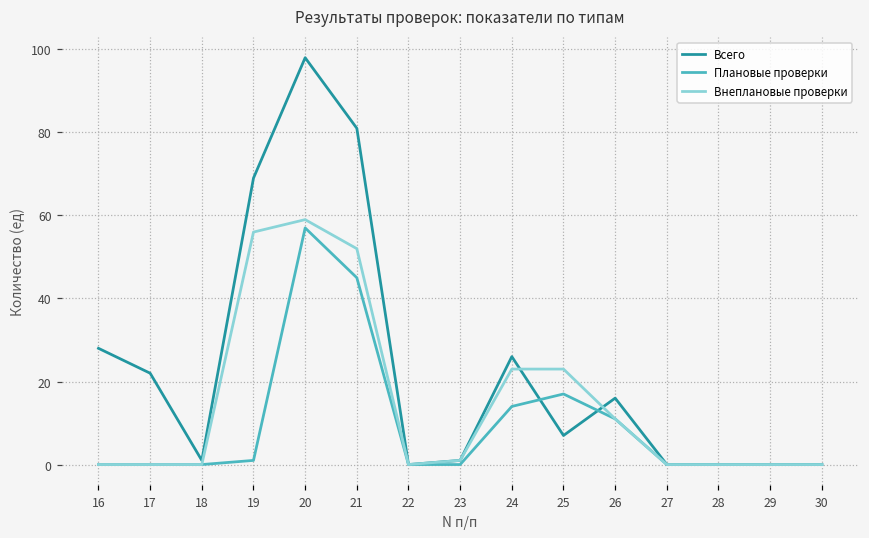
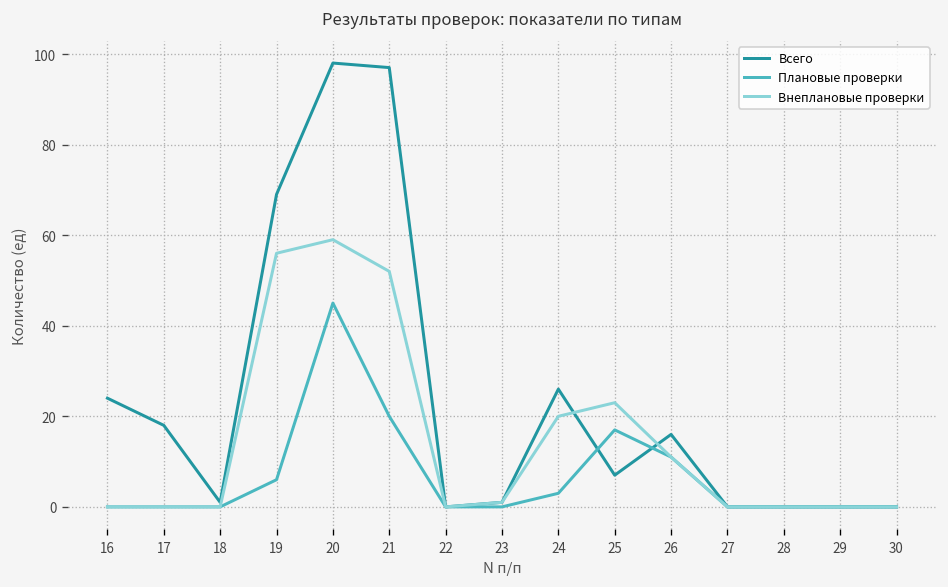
  {
    "Всего": {
-     "16": 28,
-     "17": 22,
+     "16": 24,
+     "17": 18,
      "18": 1,
      "19": 69,
      "20": 98,
-     "21": 81,
+     "21": 97,
      "24": 26,
      "25": 7,
      "26": 16
    },
    "Плановые проверки": {
-     "19": 1,
-     "20": 57,
-     "21": 45,
+     "19": 6,
+     "20": 45,
+     "21": 20,
      "23": 0,
-     "24": 14,
+     "24": 3,
      "25": 17
    },
    "Внеплановые проверки": {
      "19": 56,
      "20": 59,
      "21": 52,
-     "24": 23,
+     "24": 20,
      "25": 23
    }
  }
